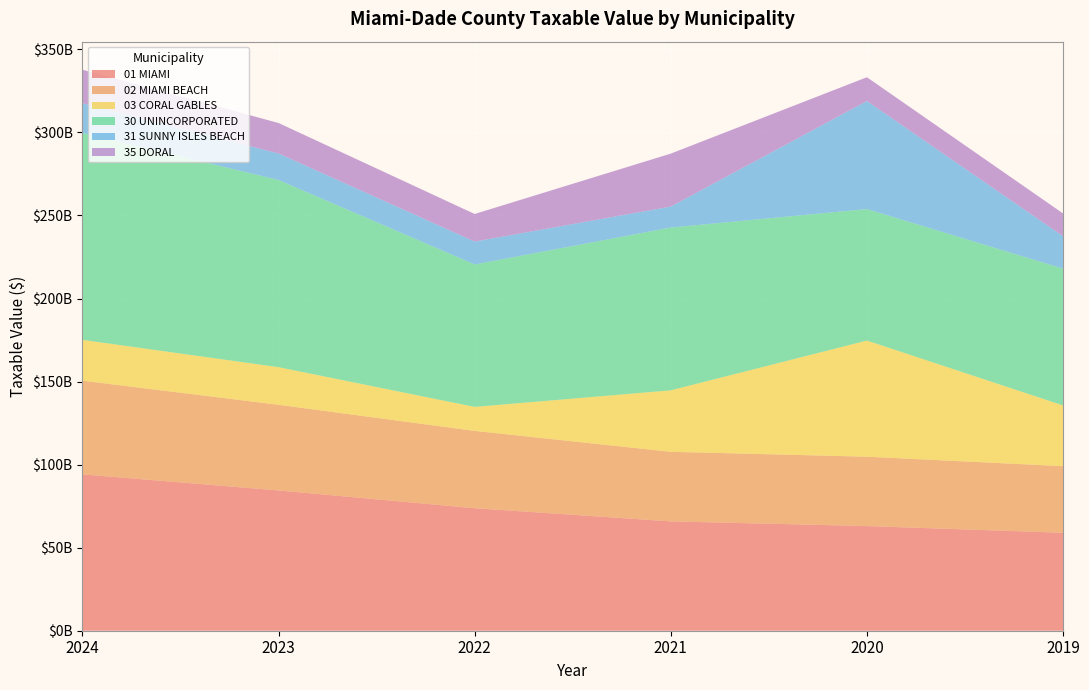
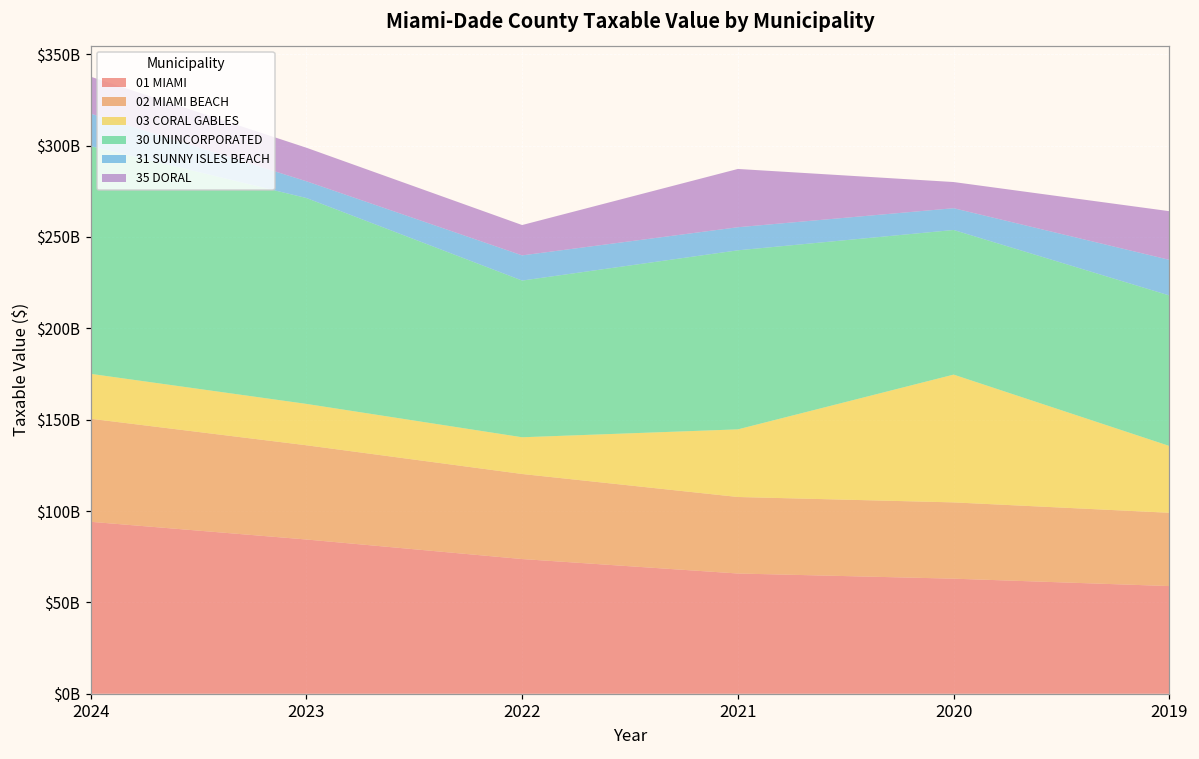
  {
    "03 CORAL GABLES": {
      "2024": "$25000000000",
      "2023": "$23000000000",
-     "2022": "$14000000000",
+     "2022": "$20000000000",
      "2021": "$37000000000",
      "2020": "$70000000000",
      "2019": "$37000000000"
    },
    "30 UNINCORPORATED": {
      "2024": "$125000000000",
      "2023": "$113000000000",
      "2022": "$86000000000",
      "2021": "$98000000000",
      "2020": "$79000000000",
      "2019": "$82000000000"
    },
    "31 SUNNY ISLES BEACH": {
      "2024": "$18000000000",
-     "2023": "$16000000000",
+     "2023": "$9000000000",
      "2022": "$14000000000",
      "2021": "$13000000000",
-     "2020": "$65000000000",
+     "2020": "$12000000000",
      "2019": "$20000000000"
    },
    "35 DORAL": {
      "2024": "$20000000000",
      "2023": "$18000000000",
      "2022": "$17000000000",
      "2021": "$32000000000",
      "2020": "$14000000000",
-     "2019": "$14000000000"
+     "2019": "$27000000000"
    }
  }
